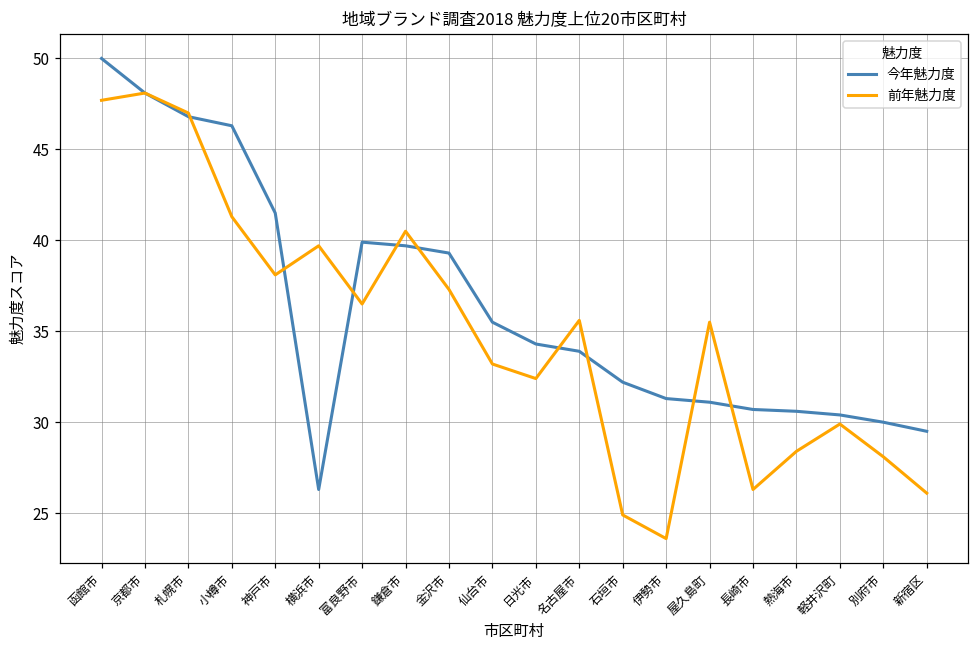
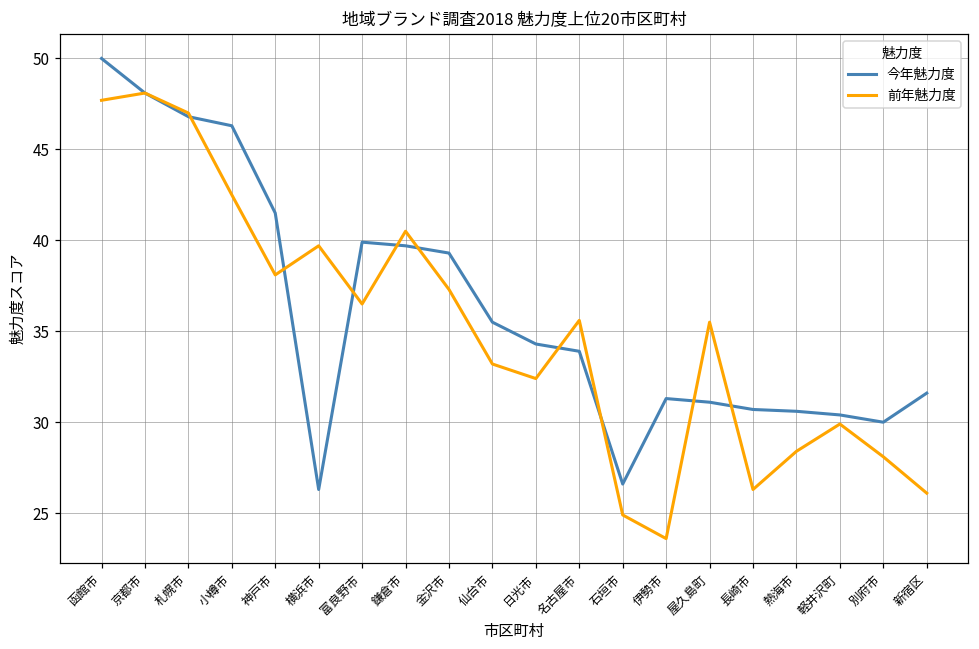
  {
    "今年魅力度": {
      "函館市": 50.0,
      "札幌市": 46.8,
      "小樽市": 46.3,
      "神戸市": 41.5,
      "横浜市": 26.3,
      "富良野市": 39.9,
      "鎌倉市": 39.7,
      "金沢市": 39.3,
      "仙台市": 35.5,
      "日光市": 34.3,
      "名古屋市": 33.9,
-     "石垣市": 32.2,
+     "石垣市": 26.6,
      "伊勢市": 31.3,
      "屋久島町": 31.1,
      "長崎市": 30.7,
      "熱海市": 30.6,
      "軽井沢町": 30.4,
      "別府市": 30.0,
-     "新宿区": 29.5
+     "新宿区": 31.6
    },
    "前年魅力度": {
      "函館市": 47.7,
      "札幌市": 47.0,
-     "小樽市": 41.3,
+     "小樽市": 42.5,
      "神戸市": 38.1,
      "横浜市": 39.7,
      "富良野市": 36.5,
      "鎌倉市": 40.5,
      "金沢市": 37.3,
      "仙台市": 33.2,
      "日光市": 32.4,
      "名古屋市": 35.6,
      "石垣市": 24.9,
      "伊勢市": 23.6,
      "屋久島町": 35.5,
      "長崎市": 26.3,
      "熱海市": 28.4,
      "軽井沢町": 29.9,
      "別府市": 28.1,
      "新宿区": 26.1
    }
  }
